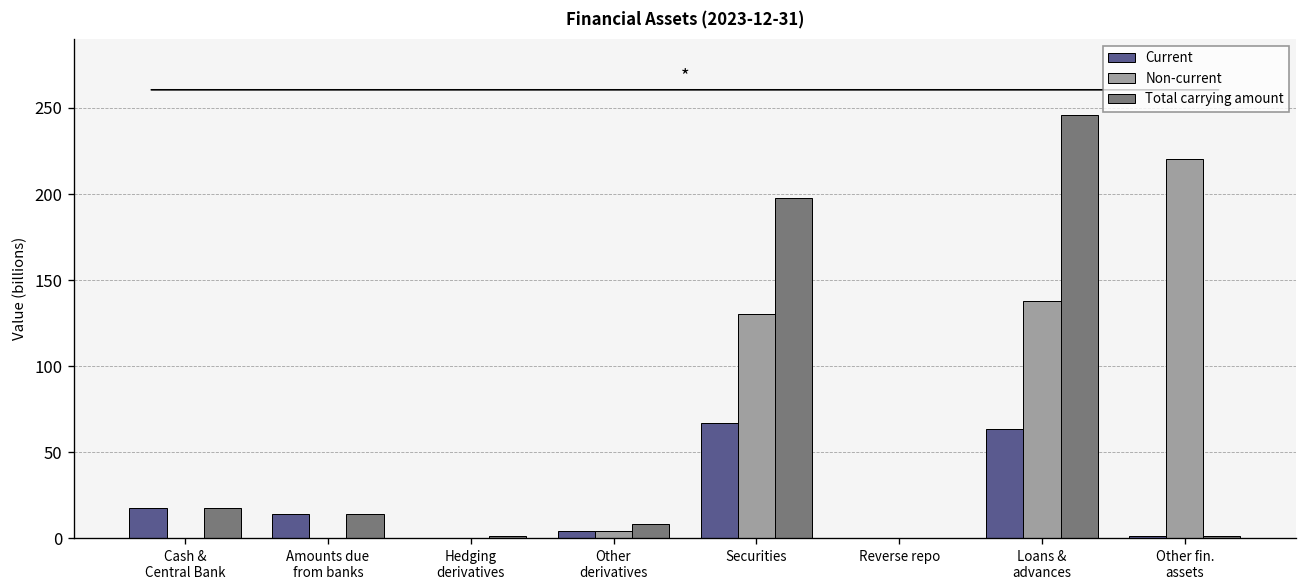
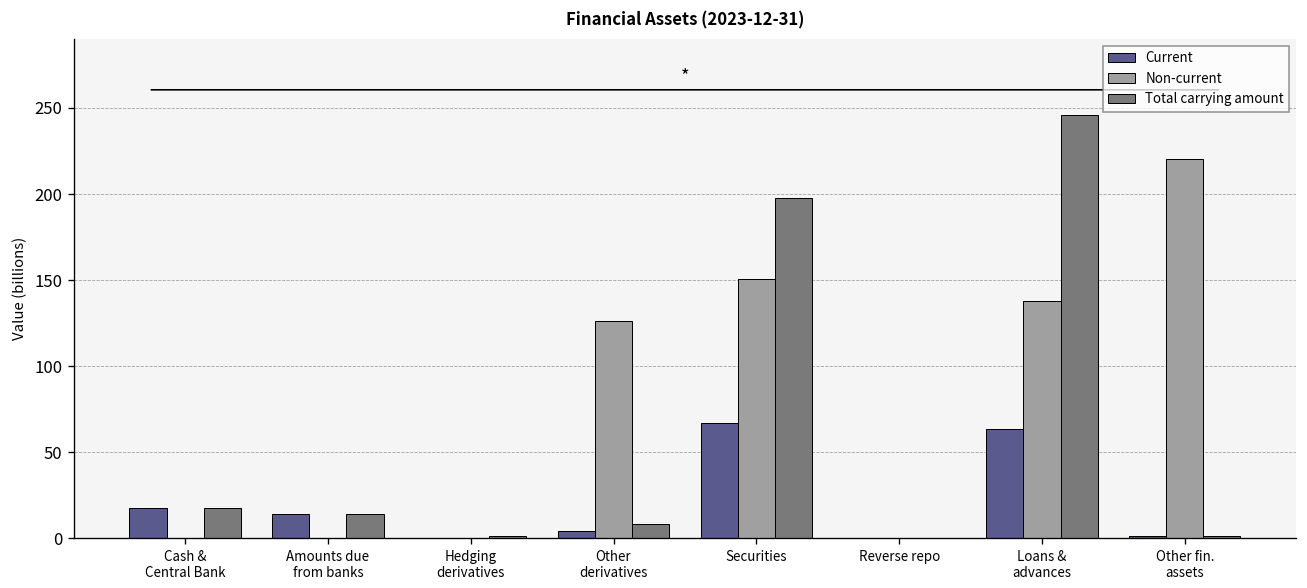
  {
    "Non-current": {
      "Cash & Central Bank": 0,
-     "Other derivatives": 4,
-     "Securities": 130,
+     "Other derivatives": 127,
+     "Securities": 150,
      "Reverse repo": 0,
      "Loans & advances": 138,
      "Other fin. assets": 220
    }
  }
